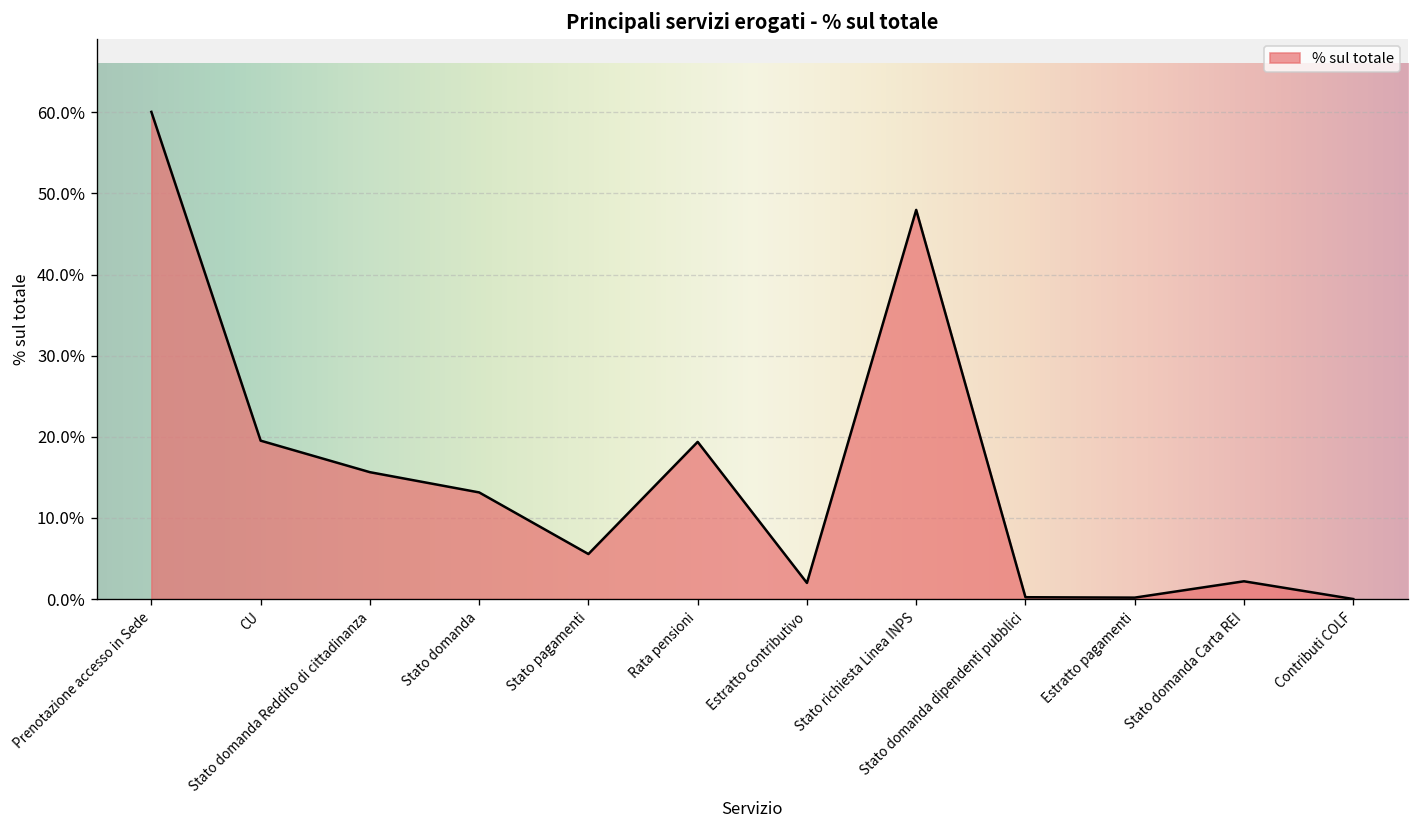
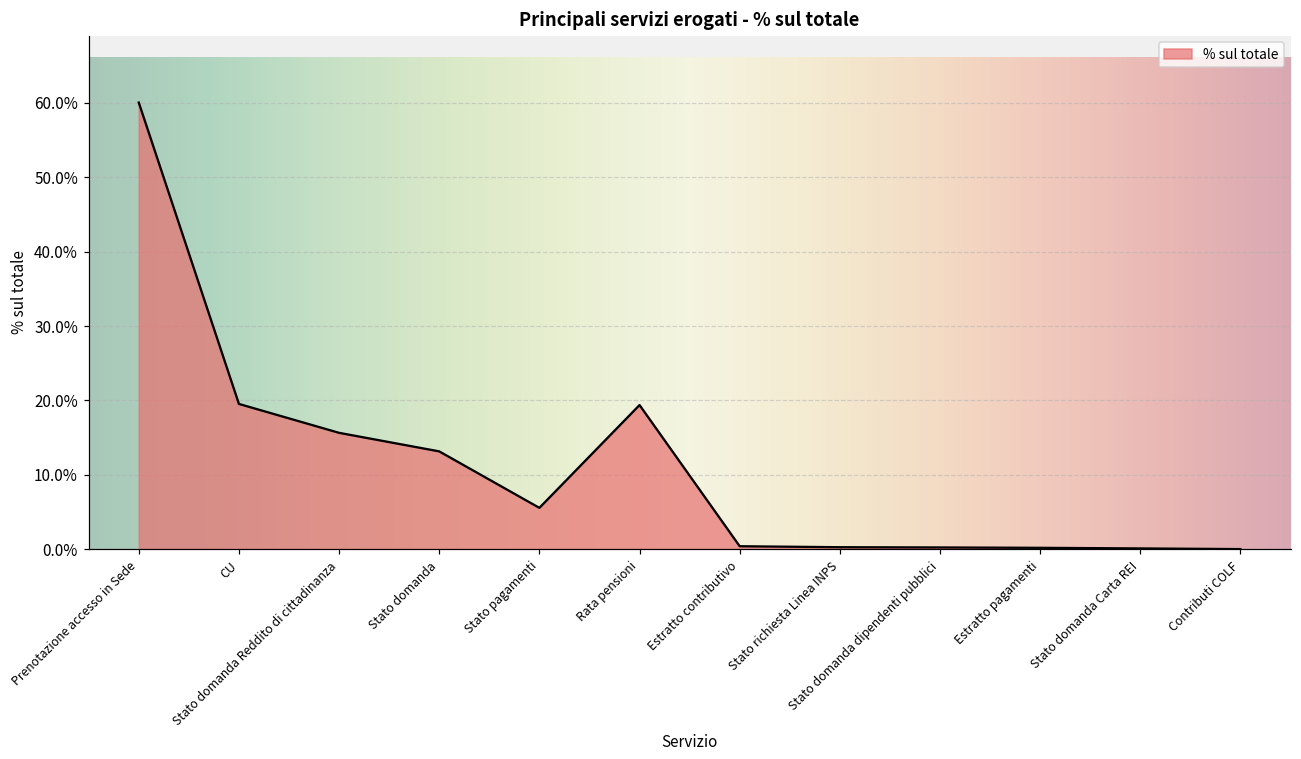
  {
    "Prenotazione accesso in Sede": "60%",
    "CU": "20%",
    "Stato domanda Reddito di cittadinanza": "16%",
    "Stato domanda": "13%",
    "Stato pagamenti": "6%",
    "Rata pensioni": "19%",
-   "Estratto contributivo": "2%",
-   "Stato richiesta Linea INPS": "48%",
+   "Estratto contributivo": "0%",
+   "Stato richiesta Linea INPS": "0%",
    "Stato domanda dipendenti pubblici": "0%",
    "Estratto pagamenti": "0%",
-   "Stato domanda Carta REI": "2%",
+   "Stato domanda Carta REI": "0%",
    "Contributi COLF": "0%"
  }
